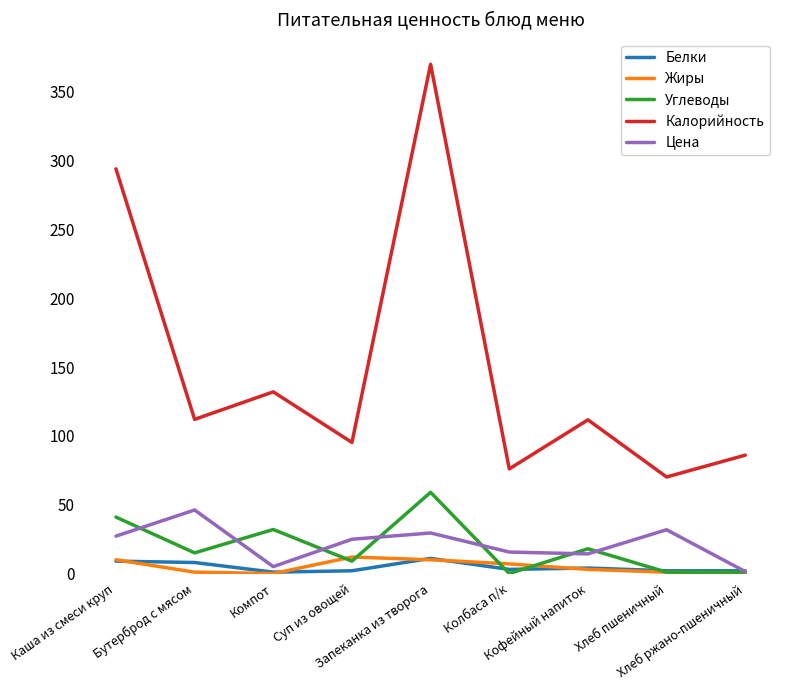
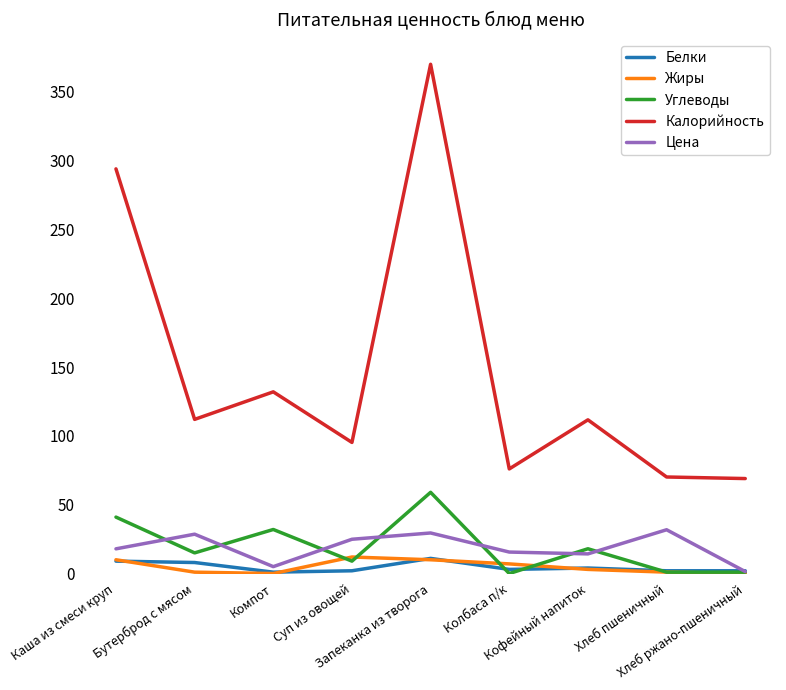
  {
    "Белки": {
      "Бутерброд с мясом": 8,
      "Суп из овощей": 2,
      "Колбаса п/к": 3
    },
    "Жиры": {
      "Бутерброд с мясом": 1,
      "Суп из овощей": 12,
      "Колбаса п/к": 7
    },
    "Углеводы": {
      "Каша из смеси круп": 41,
      "Бутерброд с мясом": 15,
      "Компот": 32,
      "Суп из овощей": 9,
      "Запеканка из творога": 59,
      "Колбаса п/к": 0,
      "Кофейный напиток": 18
    },
    "Калорийность": {
      "Каша из смеси круп": 294,
      "Бутерброд с мясом": 112,
      "Компот": 132,
      "Суп из овощей": 95,
      "Запеканка из творога": 370,
      "Колбаса п/к": 76,
      "Кофейный напиток": 112,
      "Хлеб пшеничный": 70,
-     "Хлеб ржано-пшеничный": 86
+     "Хлеб ржано-пшеничный": 69
    },
    "Цена": {
-     "Каша из смеси круп": 27,
-     "Бутерброд с мясом": 46,
+     "Каша из смеси круп": 18,
+     "Бутерброд с мясом": 29,
      "Компот": 5,
      "Суп из овощей": 25,
      "Запеканка из творога": 29,
      "Колбаса п/к": 16,
      "Кофейный напиток": 14,
      "Хлеб пшеничный": 32
    }
  }
